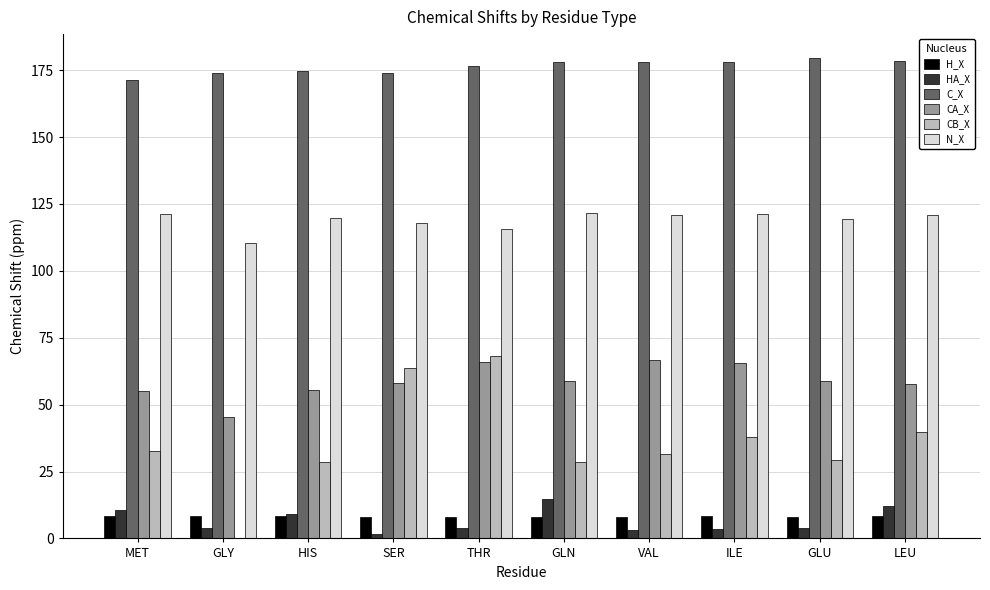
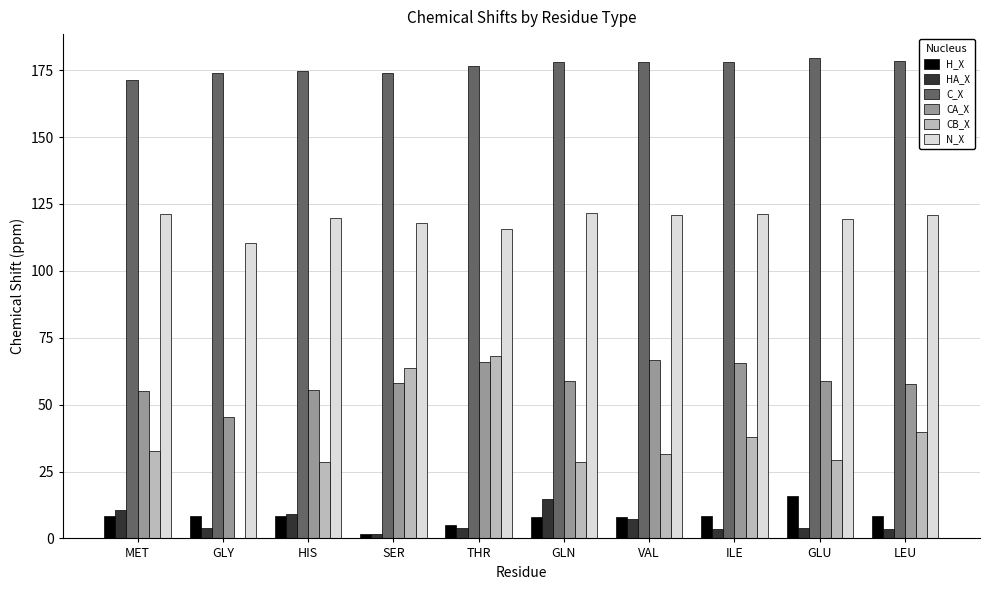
  {
    "H_X": {
      "MET": 8,
      "GLY": 8,
      "HIS": 8,
-     "SER": 8,
-     "THR": 8,
+     "SER": 2,
+     "THR": 5,
      "GLN": 8,
      "VAL": 8,
      "ILE": 8,
-     "GLU": 8,
+     "GLU": 16,
      "LEU": 8
    },
    "HA_X": {
      "MET": 11,
      "GLY": 4,
      "HIS": 9,
      "SER": 2,
      "THR": 4,
      "GLN": 15,
-     "VAL": 3,
+     "VAL": 7,
      "ILE": 4,
      "GLU": 4,
-     "LEU": 12
+     "LEU": 4
    },
    "C_X": {
      "MET": 171,
      "GLY": 174,
      "HIS": 175,
      "SER": 174,
      "THR": 176,
      "GLN": 178,
      "VAL": 178,
      "ILE": 178,
      "GLU": 180,
      "LEU": 179
    }
  }
